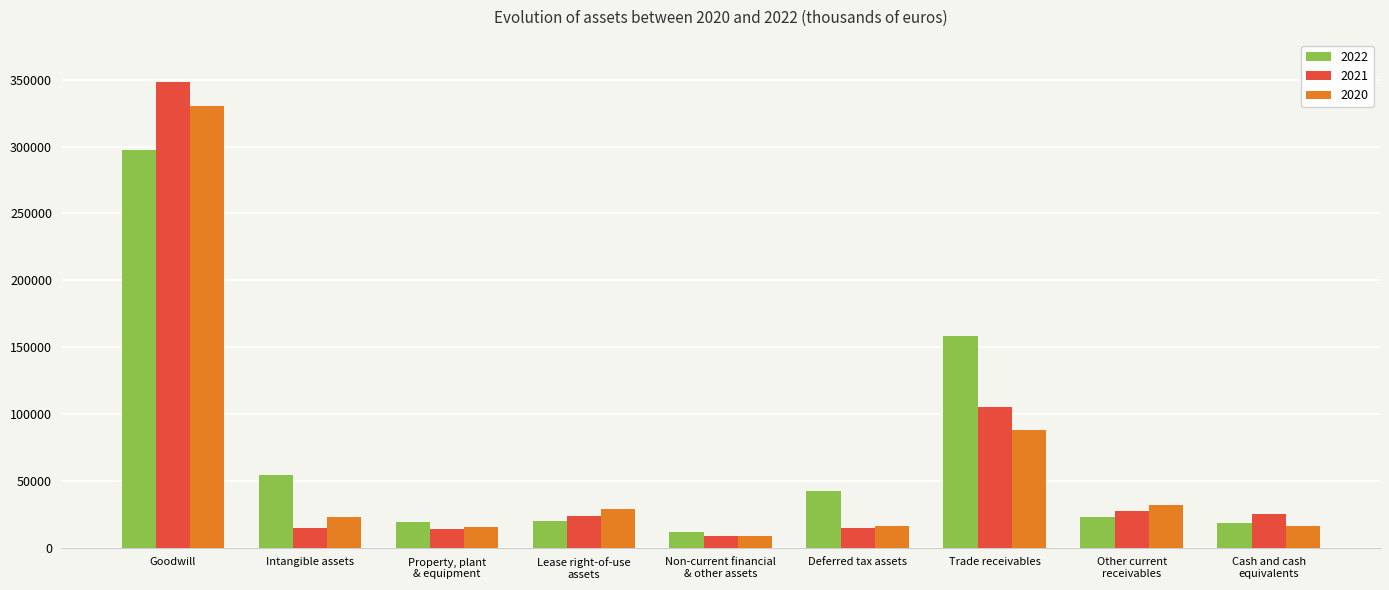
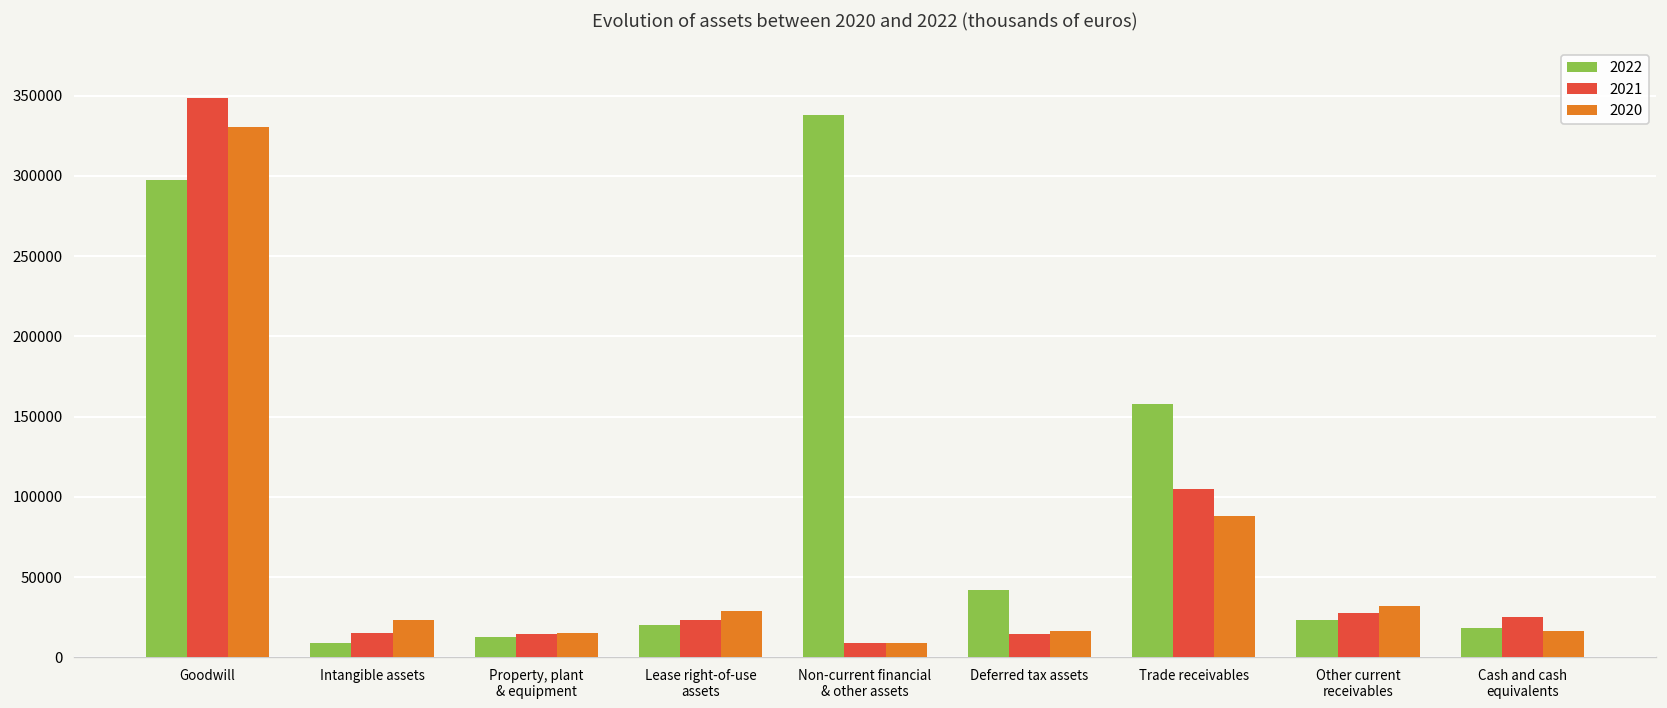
  {
    "2022": {
      "Goodwill": 298000,
-     "Intangible assets": 54000,
-     "Property, plant & equipment": 19000,
+     "Intangible assets": 9000,
+     "Property, plant & equipment": 12000,
      "Lease right-of-use assets": 20000,
-     "Non-current financial & other assets": 12000,
+     "Non-current financial & other assets": 338000,
      "Deferred tax assets": 42000,
      "Trade receivables": 158000,
      "Other current receivables": 23000,
      "Cash and cash equivalents": 18000
    }
  }
